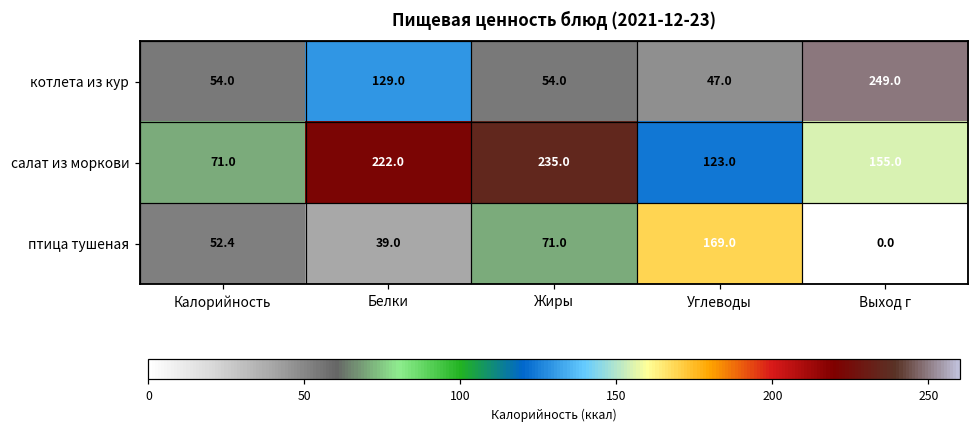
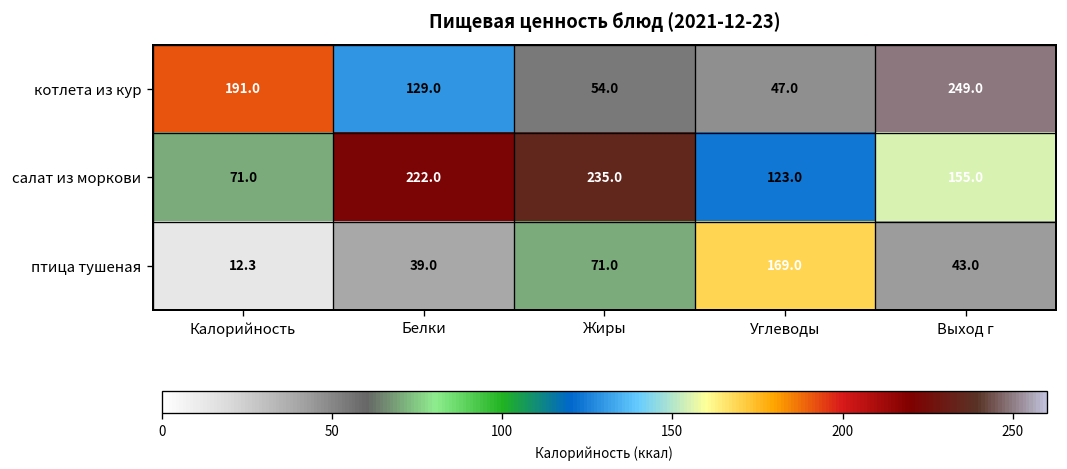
  {
    "котлета из кур": {
-     "Калорийность": 54.0,
+     "Калорийность": 191.0,
      "Белки": 129.0,
      "Жиры": 54.0,
      "Углеводы": 47.0,
      "Выход г": 249.0
    },
    "салат из моркови": {
      "Калорийность": 71.0,
      "Белки": 222.0,
      "Жиры": 235.0,
      "Углеводы": 123.0,
      "Выход г": 155.0
    },
    "птица тушеная": {
-     "Калорийность": 52.4,
+     "Калорийность": 12.3,
      "Белки": 39.0,
      "Жиры": 71.0,
      "Углеводы": 169.0,
-     "Выход г": 0.0
+     "Выход г": 43.0
    }
  }
